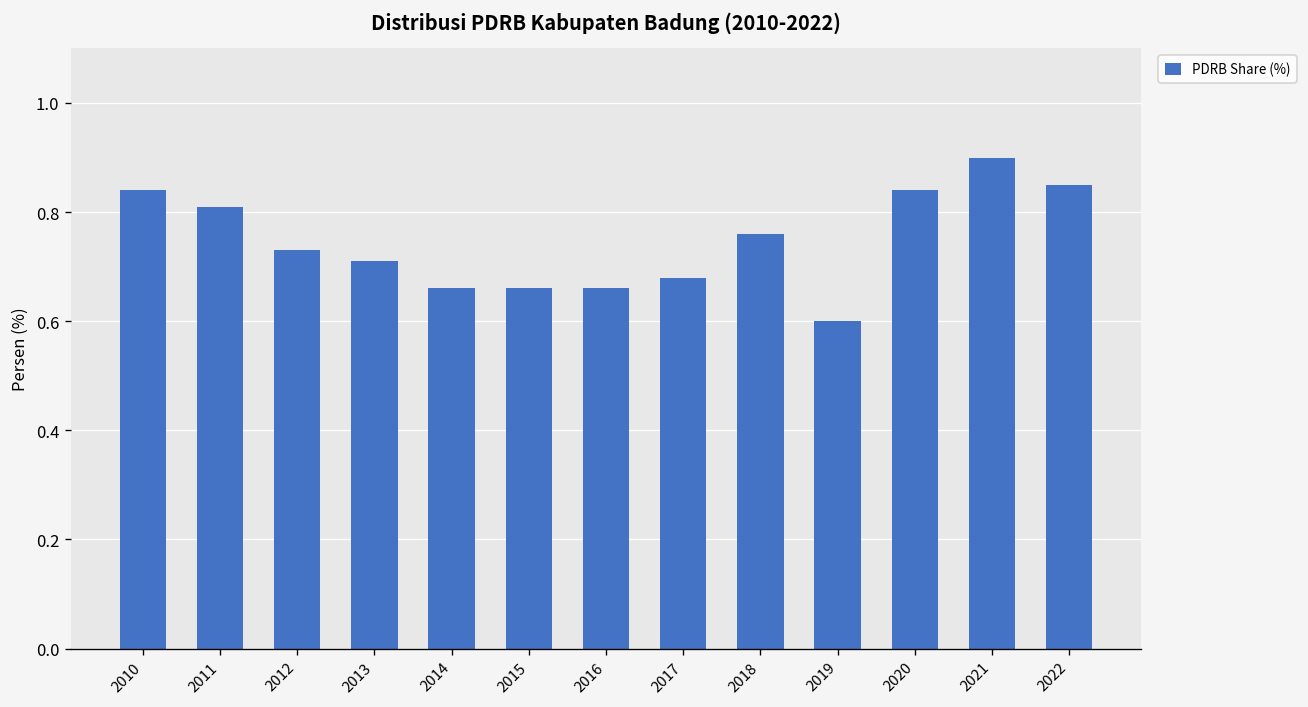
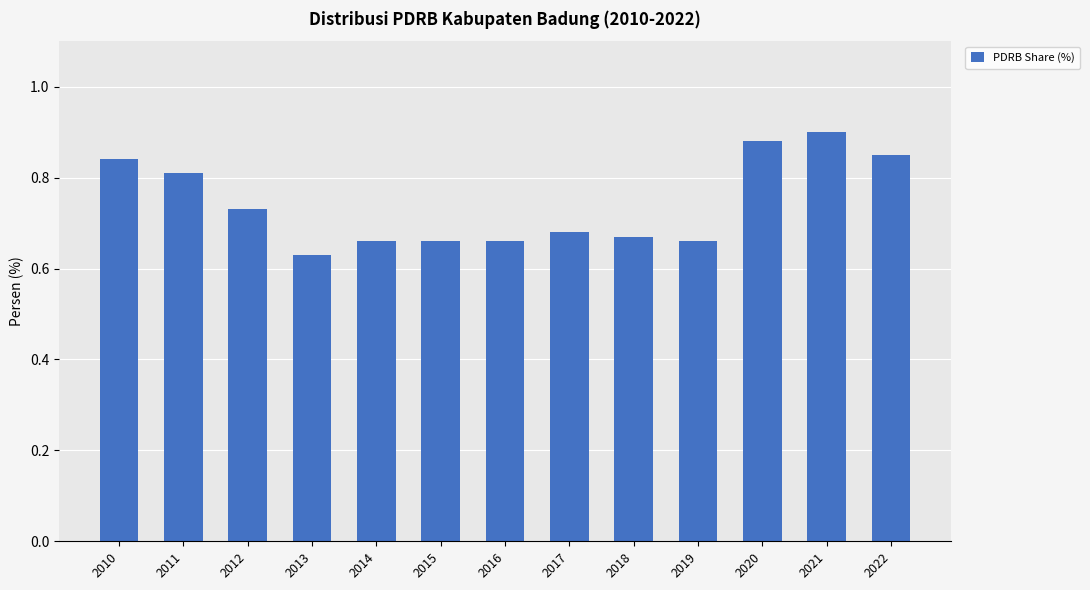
  {
    "2010": 0.84,
    "2011": 0.81,
    "2012": 0.73,
-   "2013": 0.71,
+   "2013": 0.63,
    "2014": 0.66,
    "2015": 0.66,
    "2016": 0.66,
    "2017": 0.68,
-   "2018": 0.76,
-   "2019": 0.60,
-   "2020": 0.84,
+   "2018": 0.67,
+   "2019": 0.66,
+   "2020": 0.88,
    "2021": 0.90,
    "2022": 0.85
  }
